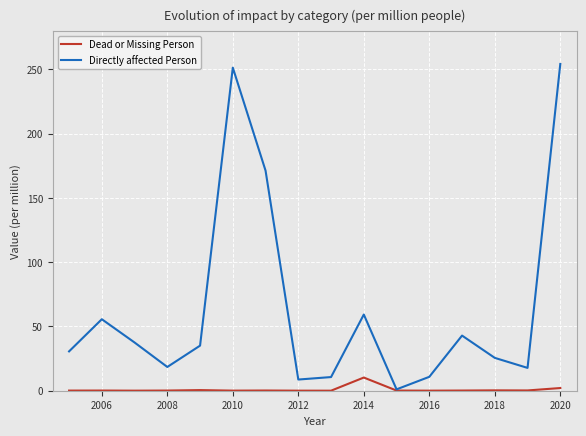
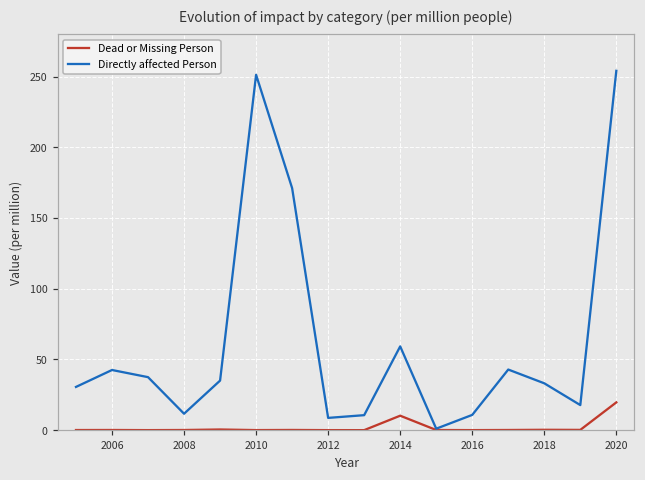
  {
    "Dead or Missing Person": {
      "2006": 0,
      "2008": 0,
      "2010": 0,
      "2012": 0,
      "2014": 10,
      "2016": 0,
      "2018": 0,
-     "2020": 2
+     "2020": 20
    },
    "Directly affected Person": {
-     "2006": 56,
-     "2008": 18,
+     "2006": 43,
+     "2008": 12,
      "2010": 251,
      "2012": 9,
      "2014": 59,
      "2016": 11,
-     "2018": 26,
+     "2018": 33,
      "2020": 254
    }
  }
